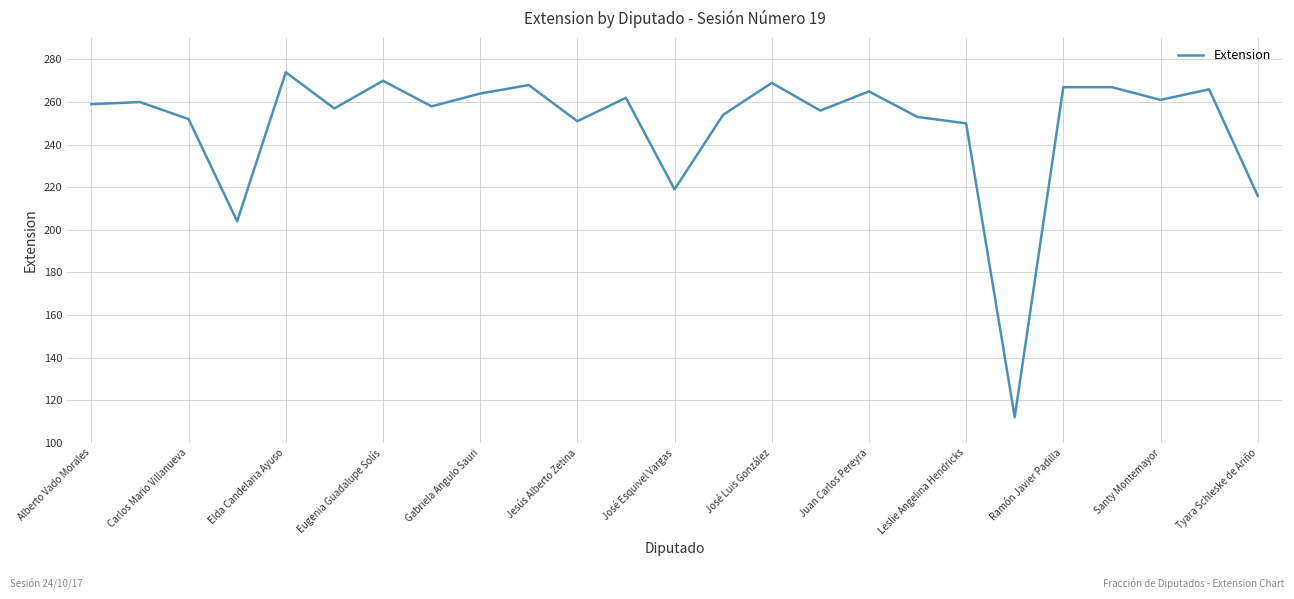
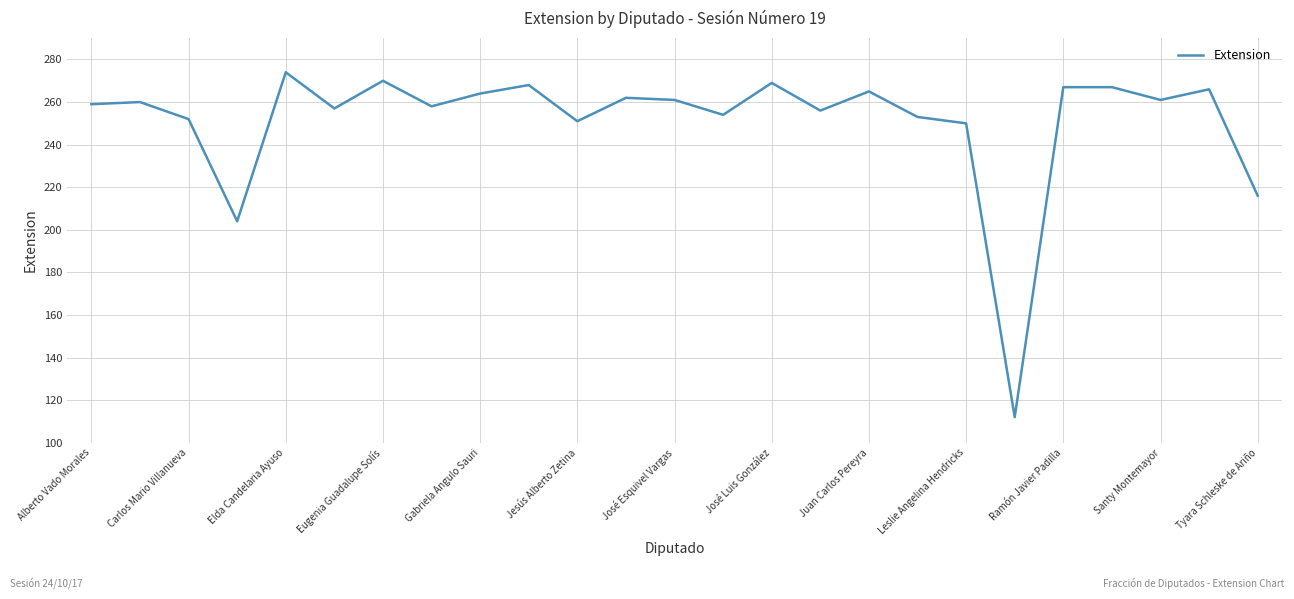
  {
    "Alberto Vado Morales": 259,
    "Carlos Mario Villanueva": 252,
    "Elda Candelaria Ayuso": 274,
    "Eugenia Guadalupe Solís": 270,
    "Gabriela Angulo Sauri": 264,
    "Jesús Alberto Zetina": 251,
-   "José Esquivel Vargas": 219,
+   "José Esquivel Vargas": 261,
    "José Luis González": 269,
    "Juan Carlos Pereyra": 265,
    "Leslie Angelina Hendricks": 250,
    "Ramón Javier Padilla": 267,
    "Santy Montemayor": 261,
    "Tyara Schleske de Ariño": 216
  }
